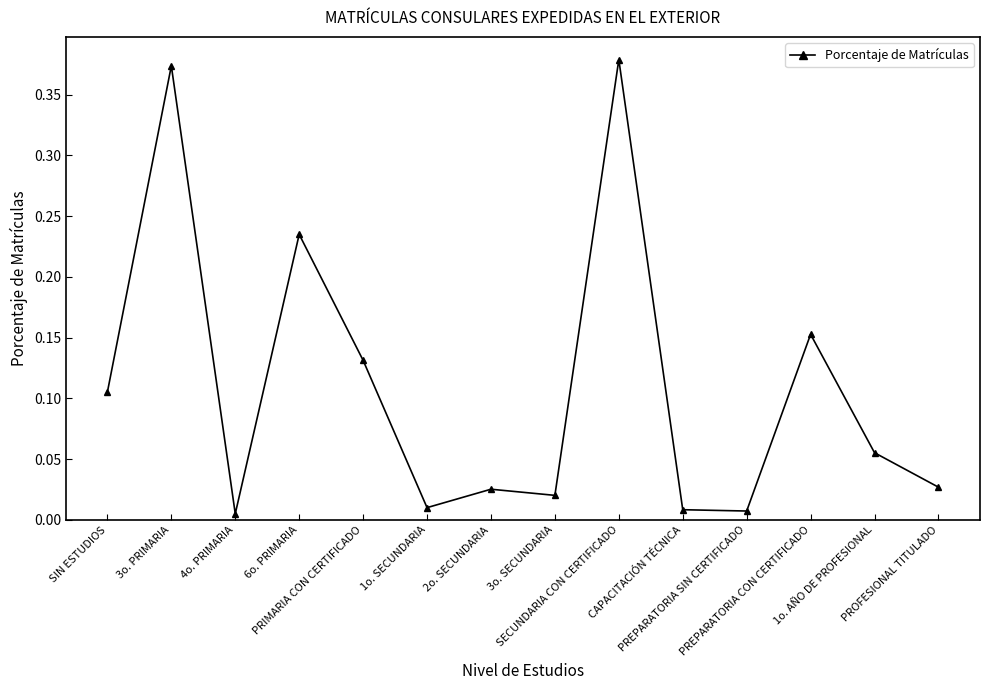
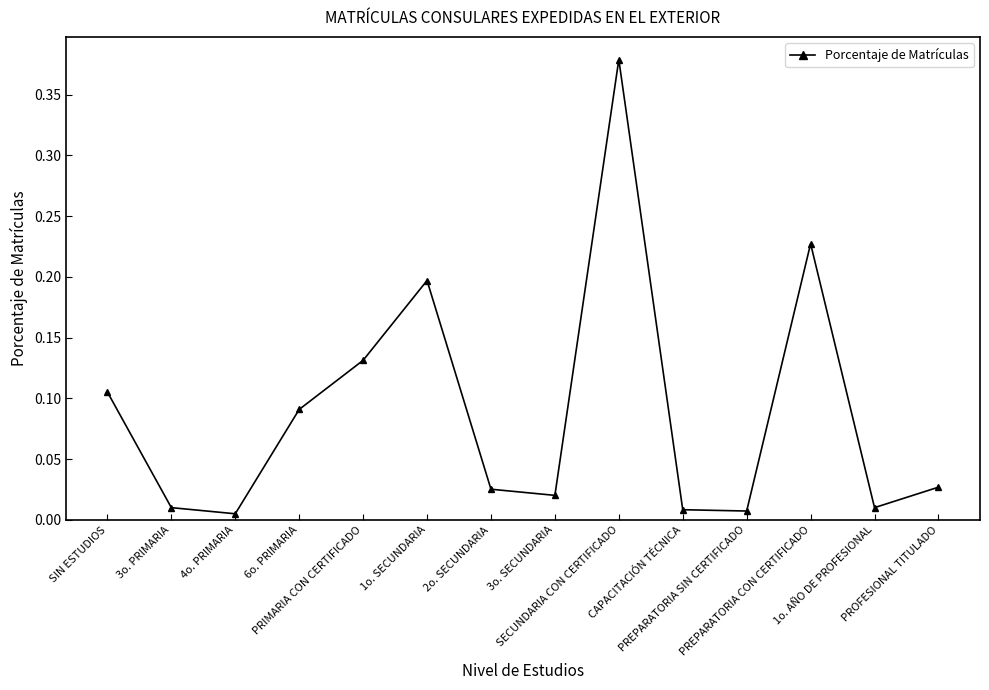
  {
    "SIN ESTUDIOS": 0.105,
-   "3o. PRIMARIA": 0.374,
+   "3o. PRIMARIA": 0.010,
    "4o. PRIMARIA": 0.005,
-   "6o. PRIMARIA": 0.235,
+   "6o. PRIMARIA": 0.091,
    "PRIMARIA CON CERTIFICADO": 0.131,
-   "1o. SECUNDARIA": 0.010,
+   "1o. SECUNDARIA": 0.197,
    "2o. SECUNDARIA": 0.025,
    "3o. SECUNDARIA": 0.020,
    "SECUNDARIA CON CERTIFICADO": 0.379,
    "CAPACITACIÓN TÉCNICA": 0.008,
    "PREPARATORIA SIN CERTIFICADO": 0.007,
-   "PREPARATORIA CON CERTIFICADO": 0.153,
-   "1o. AÑO DE PROFESIONAL": 0.055,
+   "PREPARATORIA CON CERTIFICADO": 0.227,
+   "1o. AÑO DE PROFESIONAL": 0.010,
    "PROFESIONAL TITULADO": 0.027
  }
